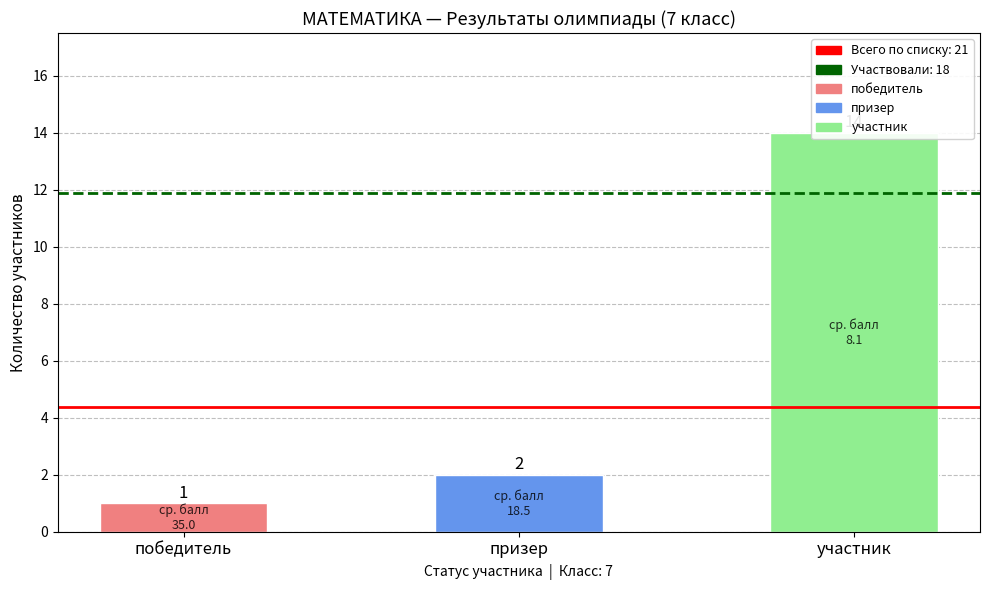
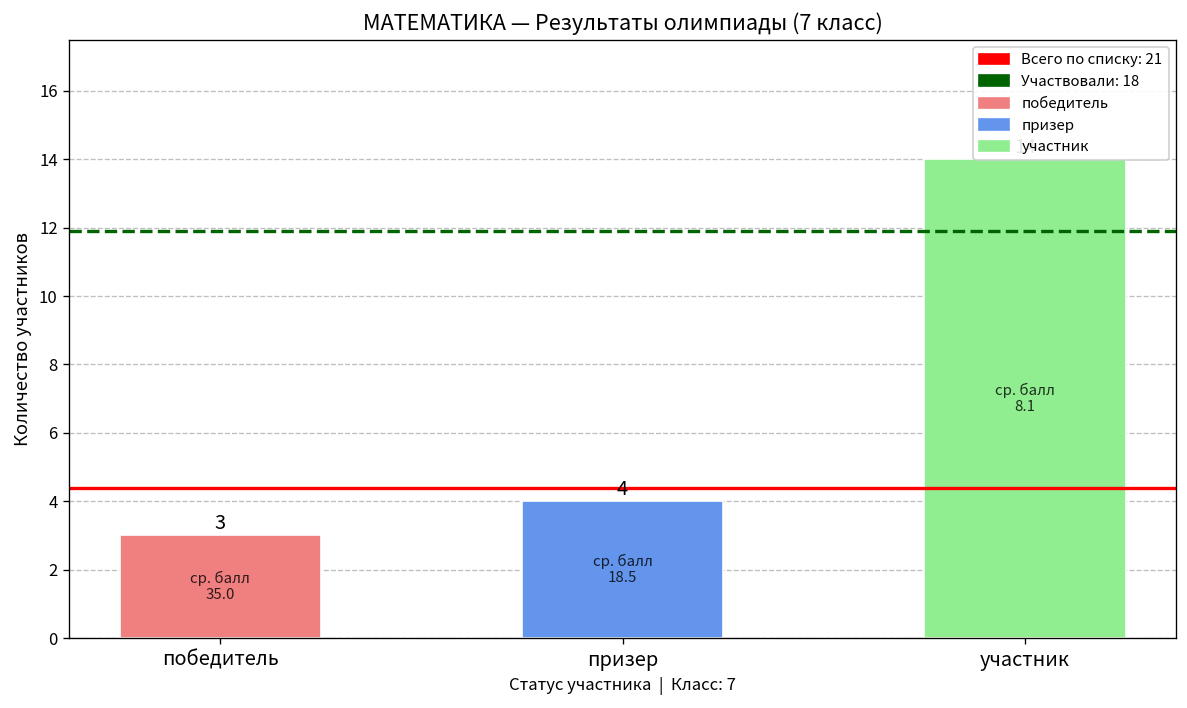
  {
-   "победитель": 1,
-   "призер": 2
+   "победитель": 3,
+   "призер": 4
  }
